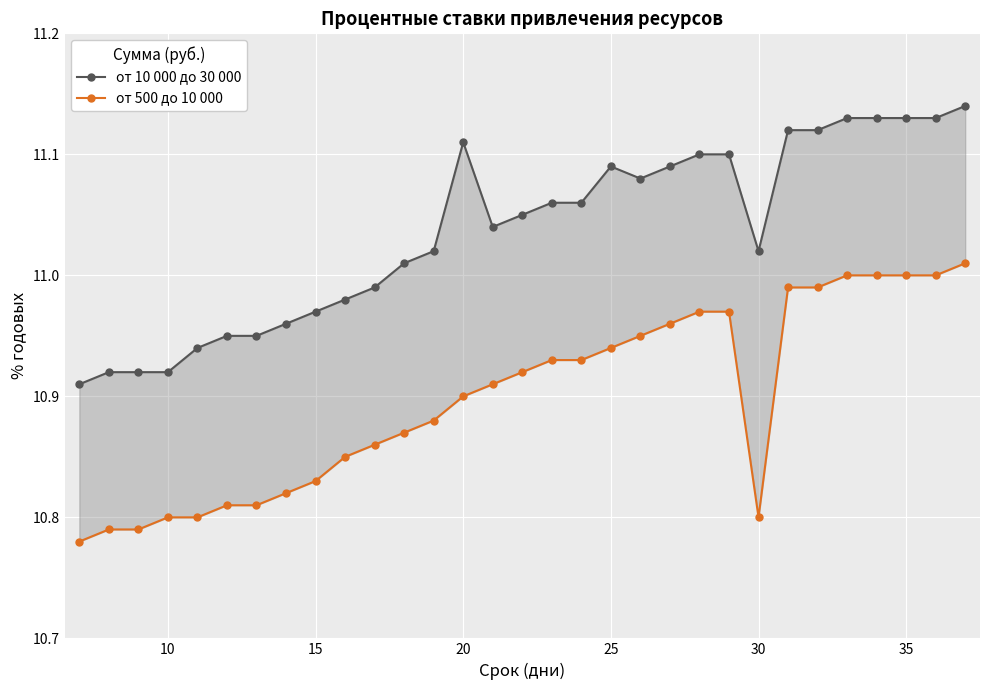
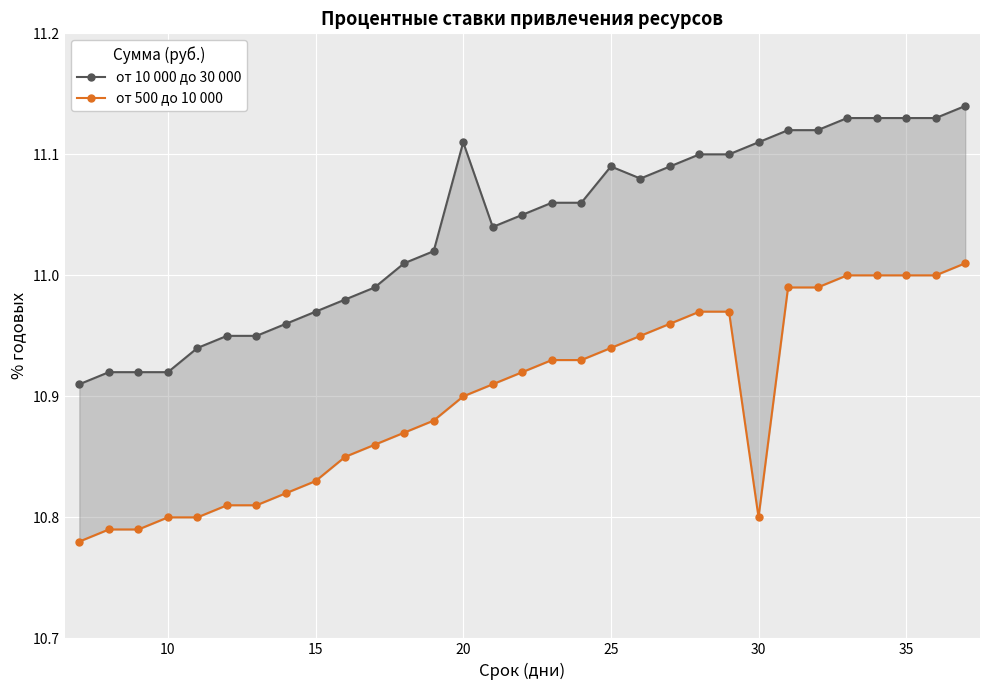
  {
    "от 10 000 до 30 000": {
      "10": 10.92,
      "15": 10.97,
      "20": 11.11,
      "25": 11.09,
-     "30": 11.02,
+     "30": 11.11,
      "35": 11.13
    },
    "от 500 до 10 000": {
      "10": 10.80,
      "15": 10.83,
      "20": 10.90,
      "25": 10.94,
      "30": 10.80,
      "35": 11.00
    }
  }
